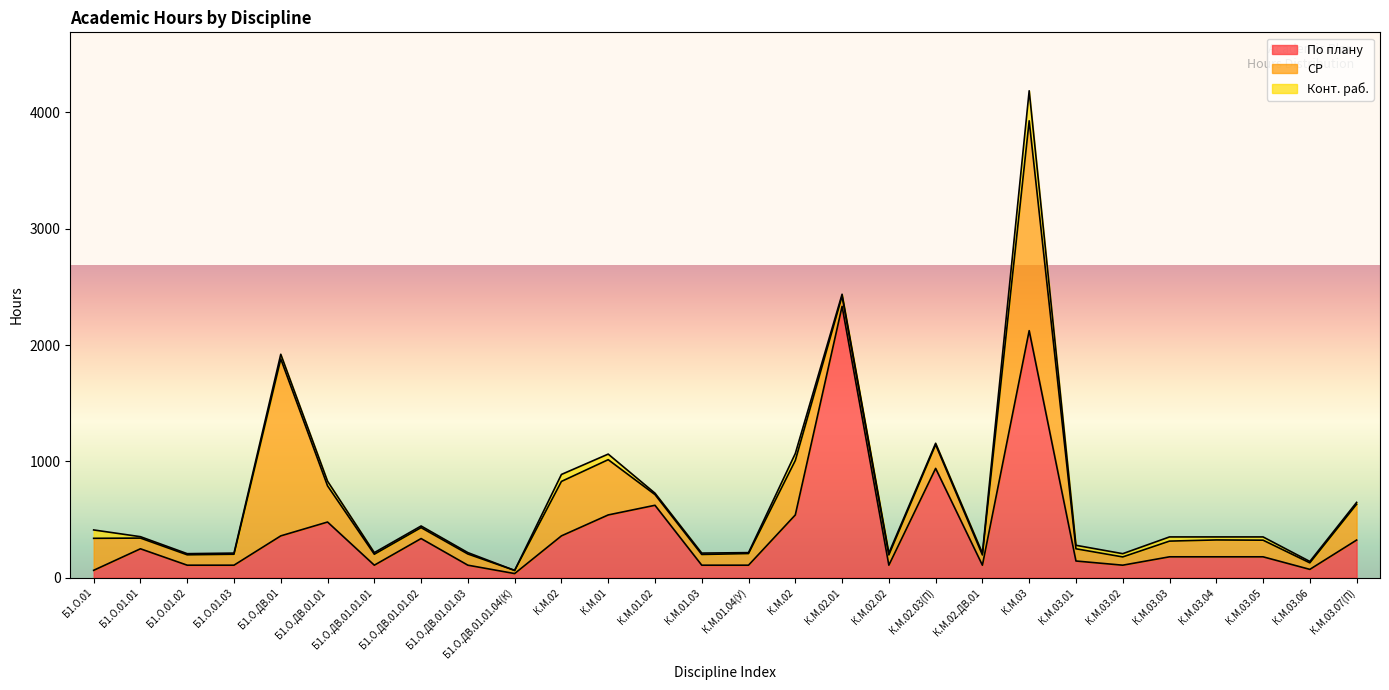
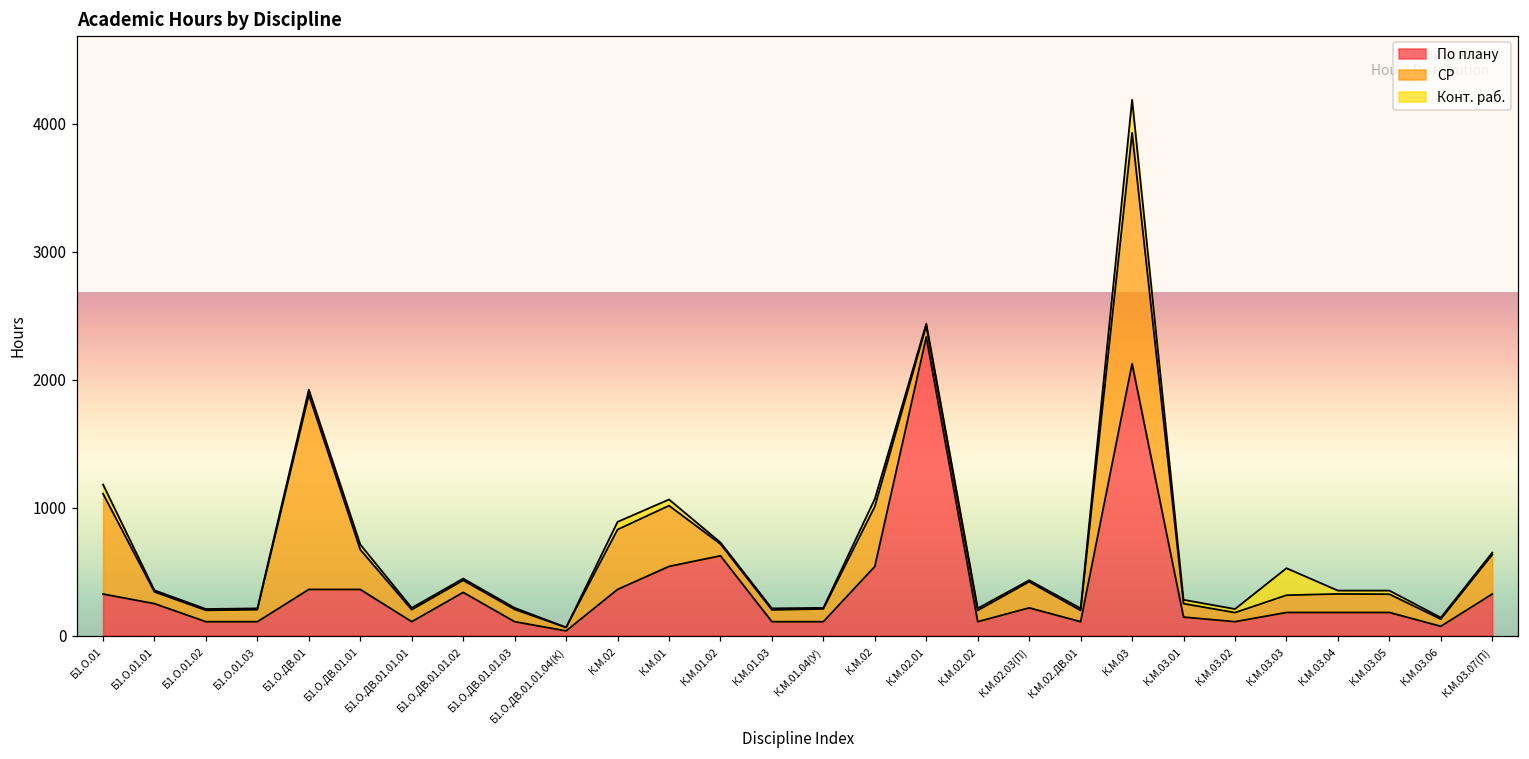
  {
    "По плану": {
-     "Б1.О.01": 60,
+     "Б1.О.01": 320,
      "Б1.О.01.01": 250,
      "Б1.О.01.02": 110,
      "Б1.О.01.03": 110,
      "Б1.О.ДВ.01": 360,
-     "Б1.О.ДВ.01.01": 480,
+     "Б1.О.ДВ.01.01": 360,
      "Б1.О.ДВ.01.01.01": 110,
      "Б1.О.ДВ.01.01.02": 340,
      "Б1.О.ДВ.01.01.03": 110,
      "Б1.О.ДВ.01.01.04(К)": 40,
      "К.М.01": 540,
      "К.М.01.02": 620,
      "К.М.01.03": 110,
      "К.М.01.04(У)": 110,
      "К.М.02.01": 2330,
      "К.М.02.02": 110,
-     "К.М.02.03(П)": 940,
+     "К.М.02.03(П)": 220,
      "К.М.02.ДВ.01": 110,
      "К.М.03": 2120,
      "К.М.03.01": 140,
      "К.М.03.02": 110,
      "К.М.03.03": 180,
      "К.М.03.04": 180,
      "К.М.03.05": 180,
      "К.М.03.06": 70,
      "К.М.03.07(П)": 320
    },
    "СР": {
-     "Б1.О.01": 280,
+     "Б1.О.01": 780,
      "Б1.О.ДВ.01": 1520,
      "Б1.О.ДВ.01.01": 310,
      "К.М.01": 480,
      "К.М.03": 1800,
      "К.М.03.01": 110,
      "К.М.03.02": 70,
      "К.М.03.03": 140,
      "К.М.03.04": 150,
      "К.М.03.05": 140
    },
    "Конт. раб.": {
      "Б1.О.01": 70,
      "Б1.О.ДВ.01": 40,
      "Б1.О.ДВ.01.01": 40,
      "К.М.01": 50,
      "К.М.03": 260,
      "К.М.03.01": 30,
      "К.М.03.02": 30,
-     "К.М.03.03": 40,
+     "К.М.03.03": 210,
      "К.М.03.04": 30,
      "К.М.03.05": 30
    }
  }
